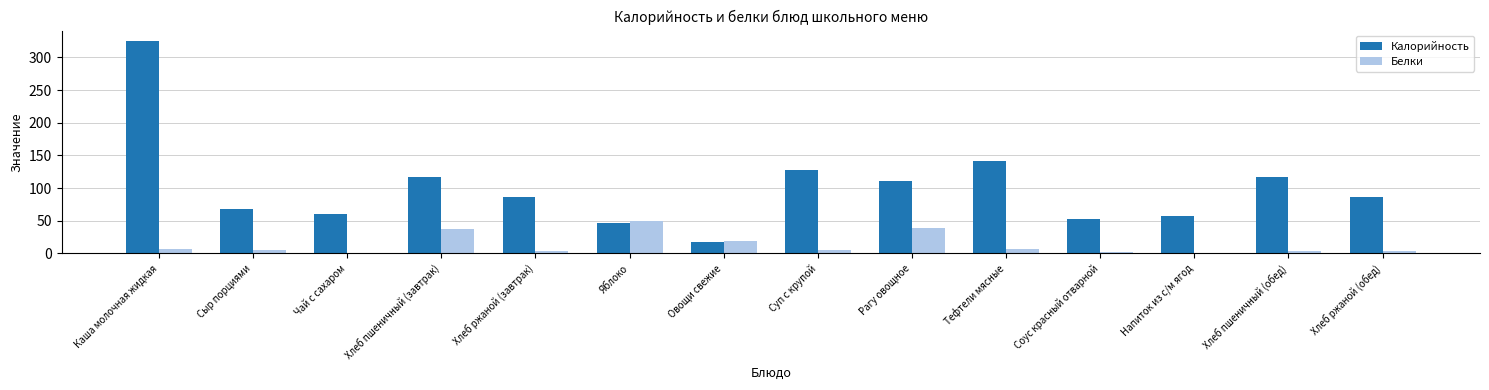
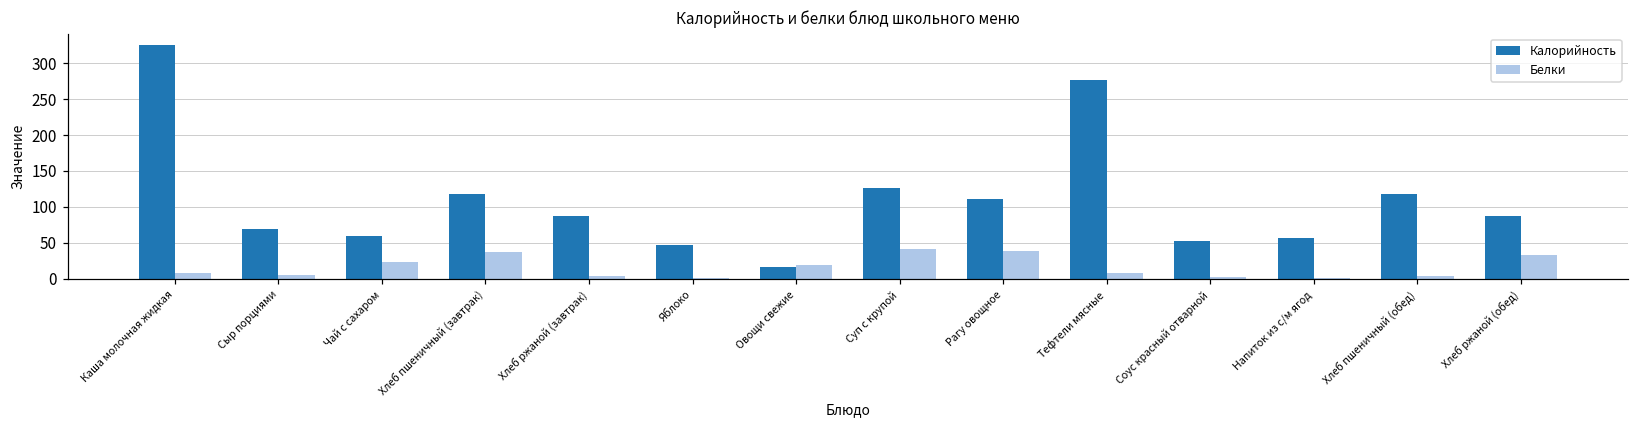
  {
    "Калорийность": {
      "Каша молочная жидкая": 330,
      "Сыр порциями": 70,
      "Чай с сахаром": 60,
      "Хлеб пшеничный (завтрак)": 120,
      "Хлеб ржаной (завтрак)": 90,
      "Яблоко": 50,
      "Овощи свежие": 20,
      "Суп с крупой": 130,
      "Рагу овощное": 110,
-     "Тефтели мясные": 140,
+     "Тефтели мясные": 280,
      "Соус красный отварной": 50,
      "Напиток из с/м ягод": 60,
      "Хлеб пшеничный (обед)": 120,
      "Хлеб ржаной (обед)": 90
    },
    "Белки": {
      "Каша молочная жидкая": 10,
      "Сыр порциями": 10,
-     "Чай с сахаром": 0,
+     "Чай с сахаром": 20,
      "Хлеб пшеничный (завтрак)": 40,
-     "Яблоко": 50,
+     "Яблоко": 0,
      "Овощи свежие": 20,
-     "Суп с крупой": 0,
+     "Суп с крупой": 40,
      "Рагу овощное": 40,
      "Тефтели мясные": 10,
      "Хлеб пшеничный (обед)": 0,
-     "Хлеб ржаной (обед)": 0
+     "Хлеб ржаной (обед)": 30
    }
  }
